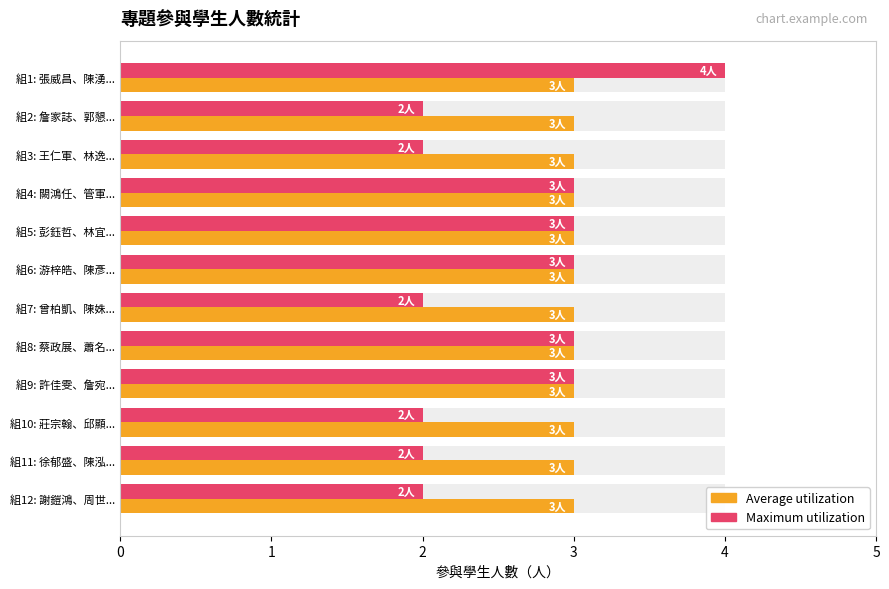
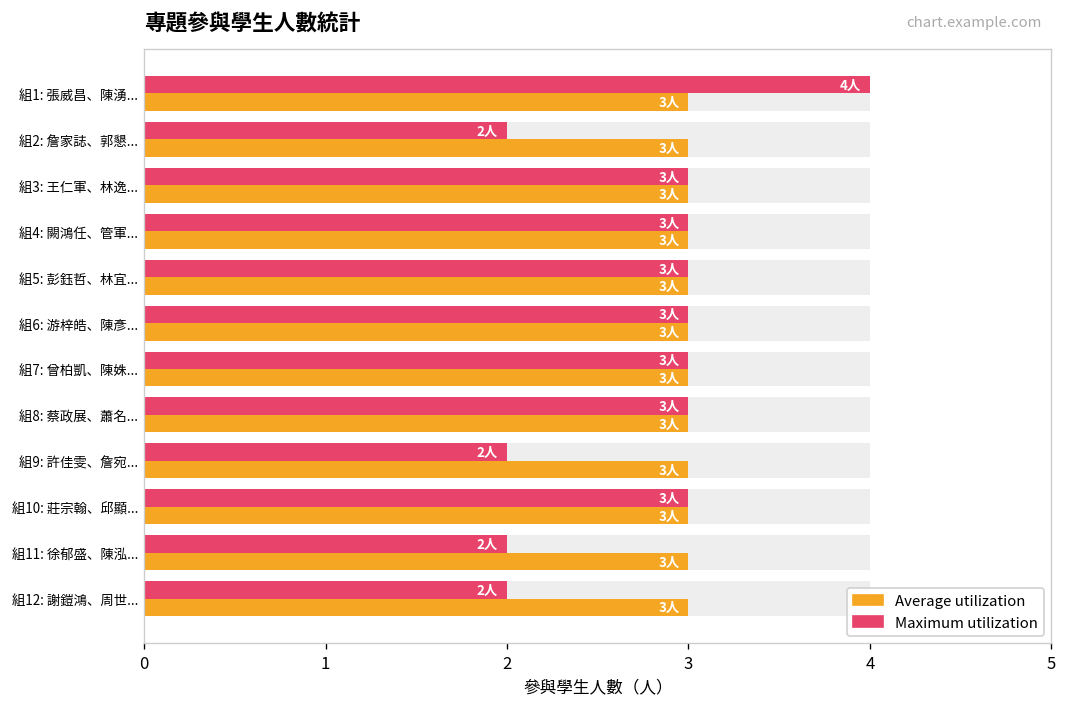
  {
    "Maximum utilization": {
      "組1: 張威昌、陳湧...": "4人",
-     "組3: 王仁軍、林逸...": "2人",
-     "組7: 曾柏凱、陳姝...": "2人",
-     "組9: 許佳雯、詹宛...": "3人",
-     "組10: 莊宗翰、邱顯...": "2人"
+     "組3: 王仁軍、林逸...": "3人",
+     "組7: 曾柏凱、陳姝...": "3人",
+     "組9: 許佳雯、詹宛...": "2人",
+     "組10: 莊宗翰、邱顯...": "3人"
    }
  }
